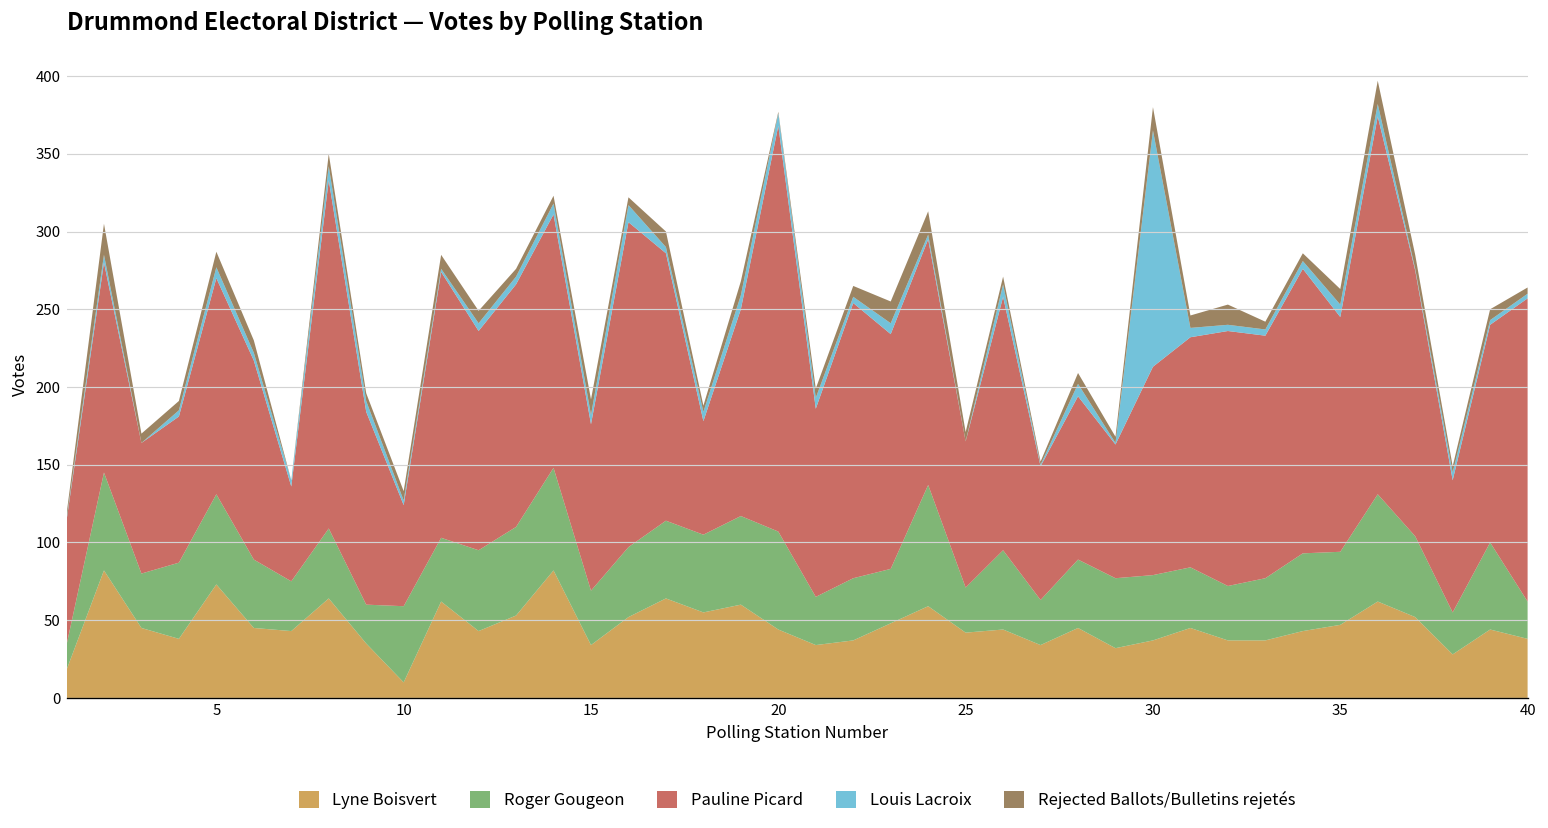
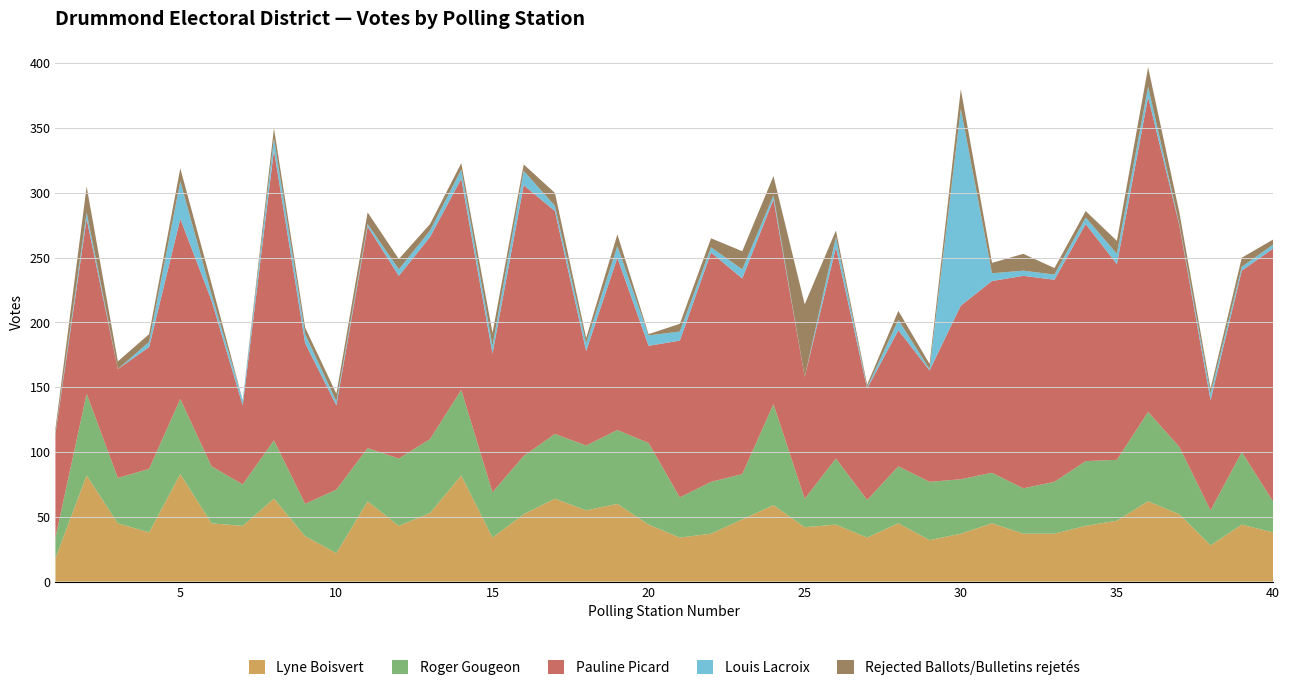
  {
    "Lyne Boisvert": {
-     "5": 73,
-     "10": 10,
+     "5": 83,
+     "10": 22,
      "15": 34,
      "20": 44,
      "25": 42,
      "30": 37,
      "35": 47,
      "40": 38
    },
    "Roger Gougeon": {
      "5": 58,
      "10": 49,
      "15": 35,
      "20": 63,
-     "25": 29,
+     "25": 22,
      "30": 42,
      "35": 47,
      "40": 24
    },
    "Pauline Picard": {
      "5": 139,
      "10": 65,
      "15": 107,
-     "20": 261,
+     "20": 75,
      "30": 134,
      "35": 151,
      "40": 195
    },
    "Louis Lacroix": {
-     "5": 7,
+     "5": 29,
      "10": 3,
      "15": 6,
      "30": 152,
      "35": 8,
      "40": 3
    },
    "Rejected Ballots/Bulletins rejetés": {
      "5": 10,
      "10": 6,
      "15": 10,
-     "25": 6,
+     "25": 56,
      "30": 15,
      "35": 10,
      "40": 4
    }
  }
